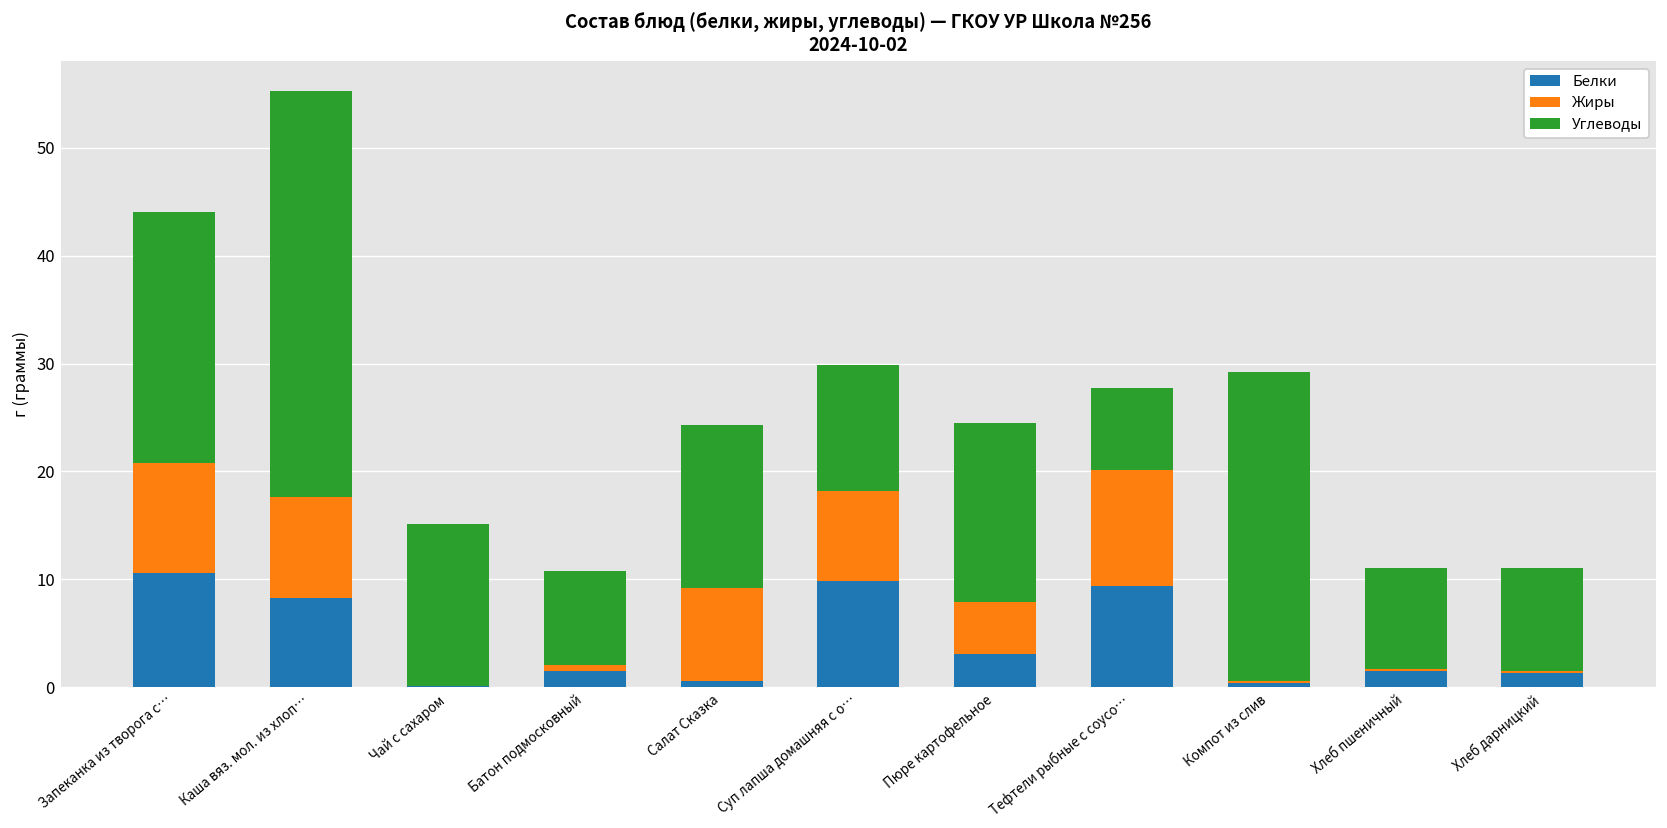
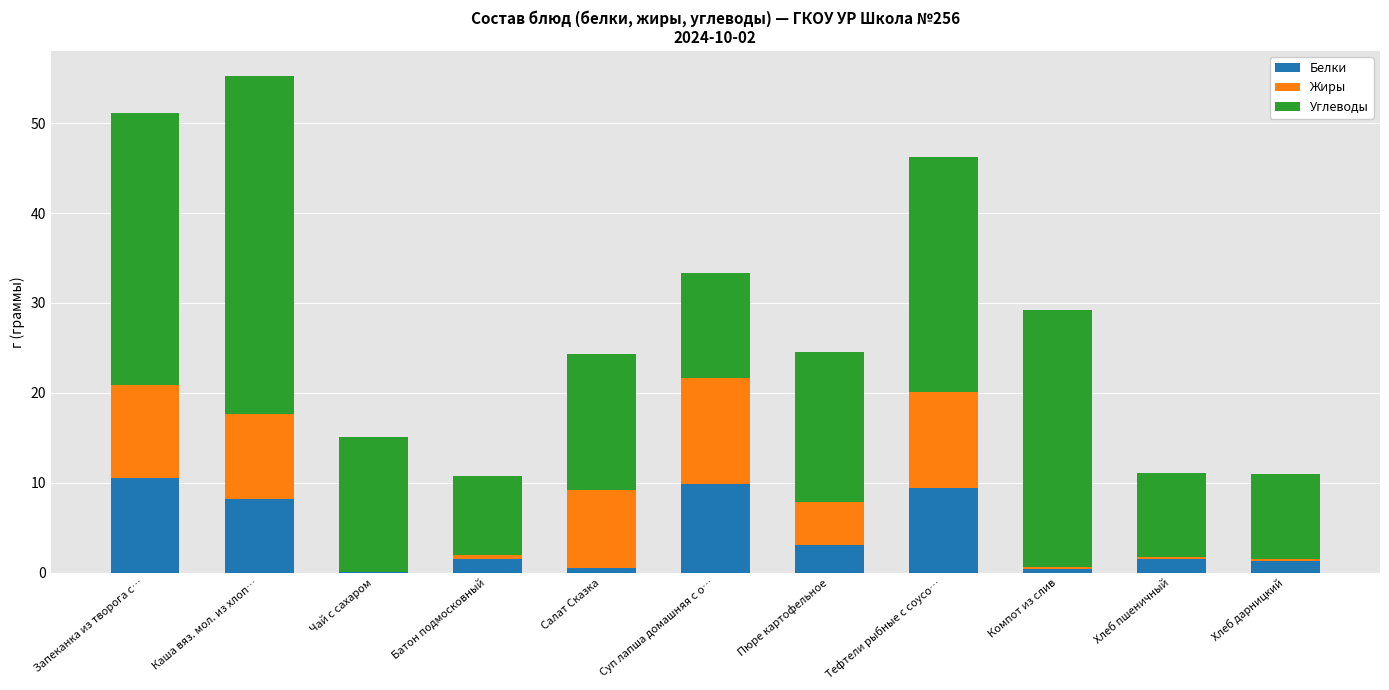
  {
    "Белки": {
      "Запеканка из творога с…": 11,
      "Каша вяз. мол. из хлоп…": 8,
      "Батон подмосковный": 2,
      "Салат Сказка": 1,
      "Суп лапша домашняя с о…": 10,
      "Пюре картофельное": 3,
      "Тефтели рыбные с соусо…": 9,
      "Компот из слив": 0,
      "Хлеб пшеничный": 2,
      "Хлеб дарницкий": 1
    },
    "Жиры": {
      "Запеканка из творога с…": 10,
      "Каша вяз. мол. из хлоп…": 9,
      "Батон подмосковный": 1,
      "Салат Сказка": 9,
-     "Суп лапша домашняя с о…": 8,
+     "Суп лапша домашняя с о…": 12,
      "Пюре картофельное": 5,
      "Тефтели рыбные с соусо…": 11
    },
    "Углеводы": {
-     "Запеканка из творога с…": 23,
+     "Запеканка из творога с…": 30,
      "Каша вяз. мол. из хлоп…": 38,
      "Чай с сахаром": 15,
      "Батон подмосковный": 9,
      "Салат Сказка": 15,
      "Суп лапша домашняя с о…": 12,
      "Пюре картофельное": 17,
-     "Тефтели рыбные с соусо…": 8,
+     "Тефтели рыбные с соусо…": 26,
      "Компот из слив": 29,
      "Хлеб пшеничный": 9,
      "Хлеб дарницкий": 9
    }
  }
